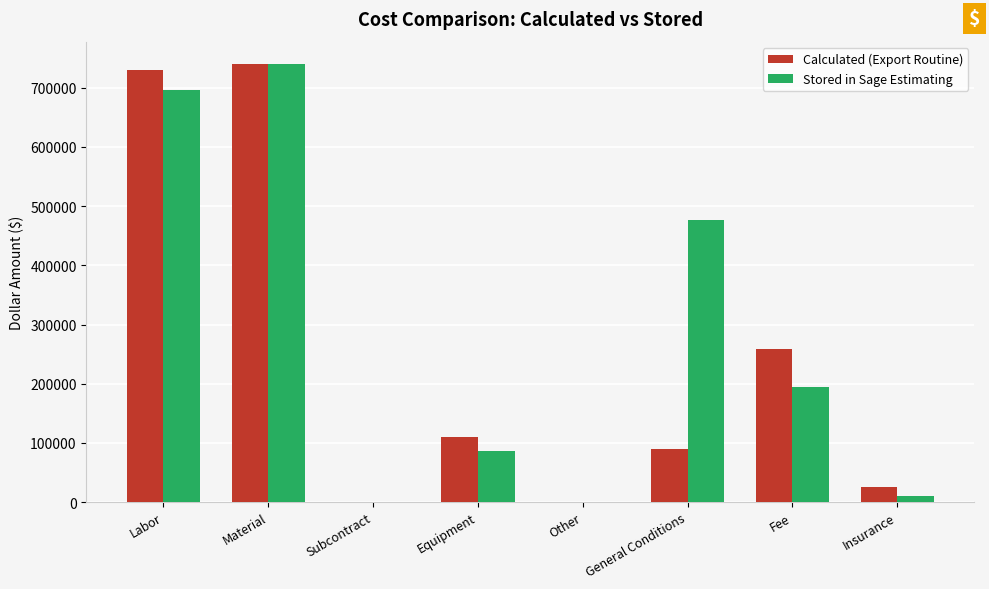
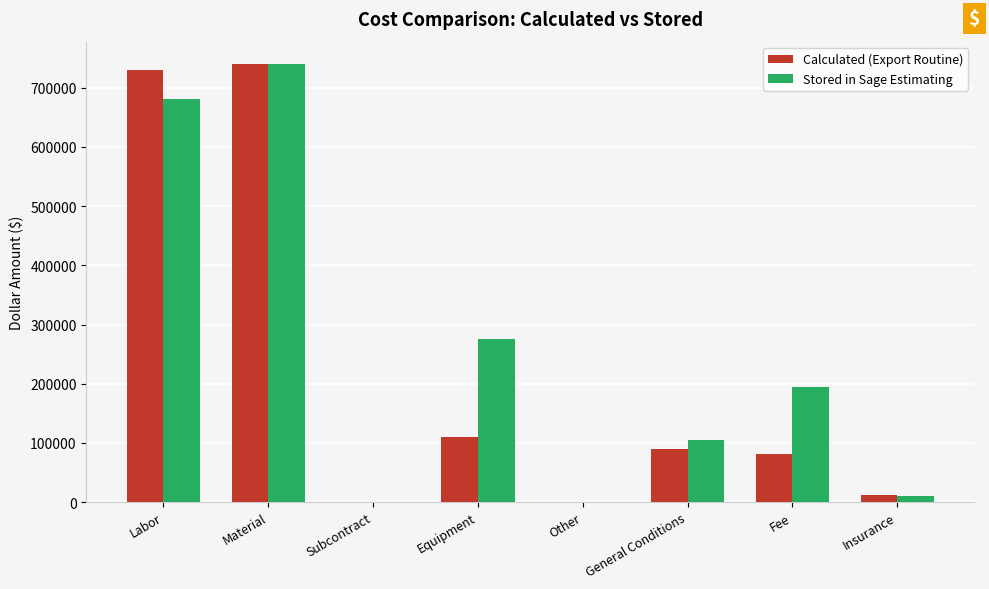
  {
    "Calculated (Export Routine)": {
      "Labor": 730000,
      "Material": 740000,
      "Subcontract": 0,
      "Equipment": 110000,
      "Other": 0,
      "General Conditions": 90000,
-     "Fee": 260000,
-     "Insurance": 30000
+     "Fee": 80000,
+     "Insurance": 10000
    },
    "Stored in Sage Estimating": {
-     "Labor": 700000,
+     "Labor": 680000,
      "Material": 740000,
      "Subcontract": 0,
-     "Equipment": 90000,
+     "Equipment": 280000,
      "Other": 0,
-     "General Conditions": 480000,
+     "General Conditions": 110000,
      "Fee": 190000,
      "Insurance": 10000
    }
  }
